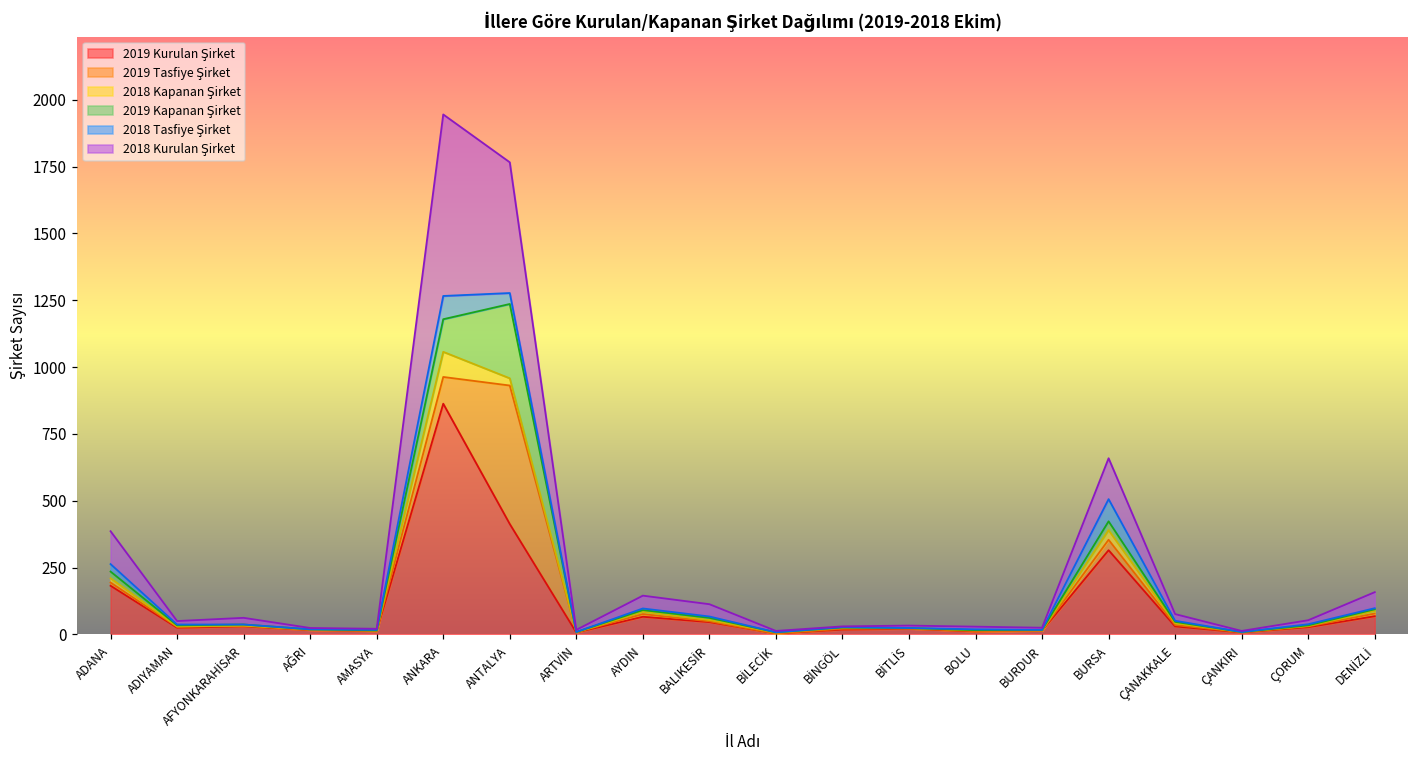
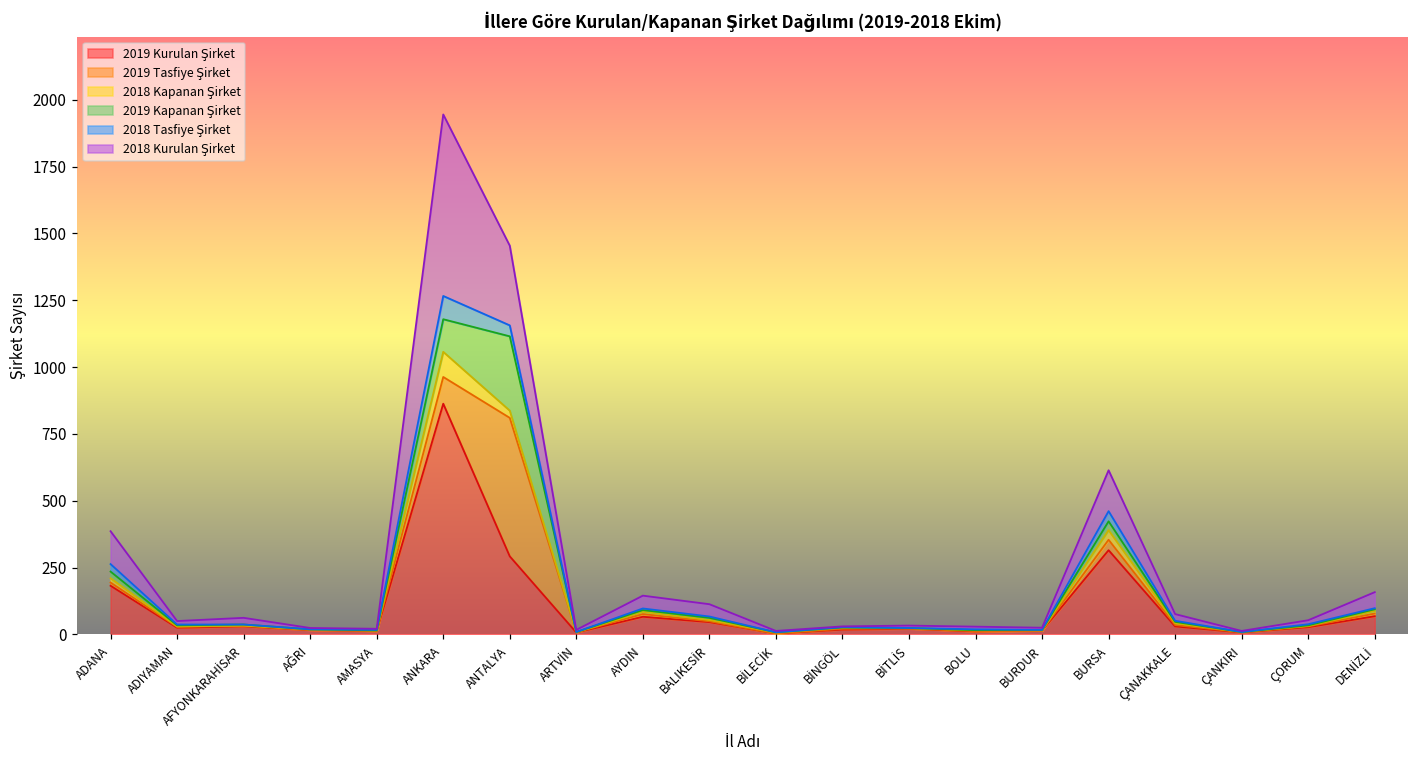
  {
    "2019 Kurulan Şirket": {
      "ADANA": 180,
      "ANKARA": 860,
-     "ANTALYA": 410,
+     "ANTALYA": 290,
      "BURSA": 320
    },
    "2019 Tasfiye Şirket": {
      "ADANA": 10,
      "ANKARA": 100,
      "ANTALYA": 520,
      "BURSA": 40
    },
    "2018 Kapanan Şirket": {
      "ADANA": 20,
      "ANKARA": 90,
      "ANTALYA": 30,
      "BURSA": 40
    },
    "2019 Kapanan Şirket": {
      "ADANA": 30,
      "ANKARA": 120,
      "ANTALYA": 280,
      "BURSA": 30
    },
    "2018 Tasfiye Şirket": {
      "ADANA": 30,
      "ANKARA": 90,
      "ANTALYA": 40,
-     "BURSA": 80
+     "BURSA": 40
    },
    "2018 Kurulan Şirket": {
      "ADANA": 120,
      "ADIYAMAN": 10,
      "AFYONKARAHİSAR": 30,
      "ANKARA": 680,
-     "ANTALYA": 490,
+     "ANTALYA": 300,
      "AYDIN": 50,
      "BALIKESİR": 50,
      "BURSA": 150,
      "ÇANAKKALE": 30,
      "ÇORUM": 20,
      "DENİZLİ": 60
    }
  }
